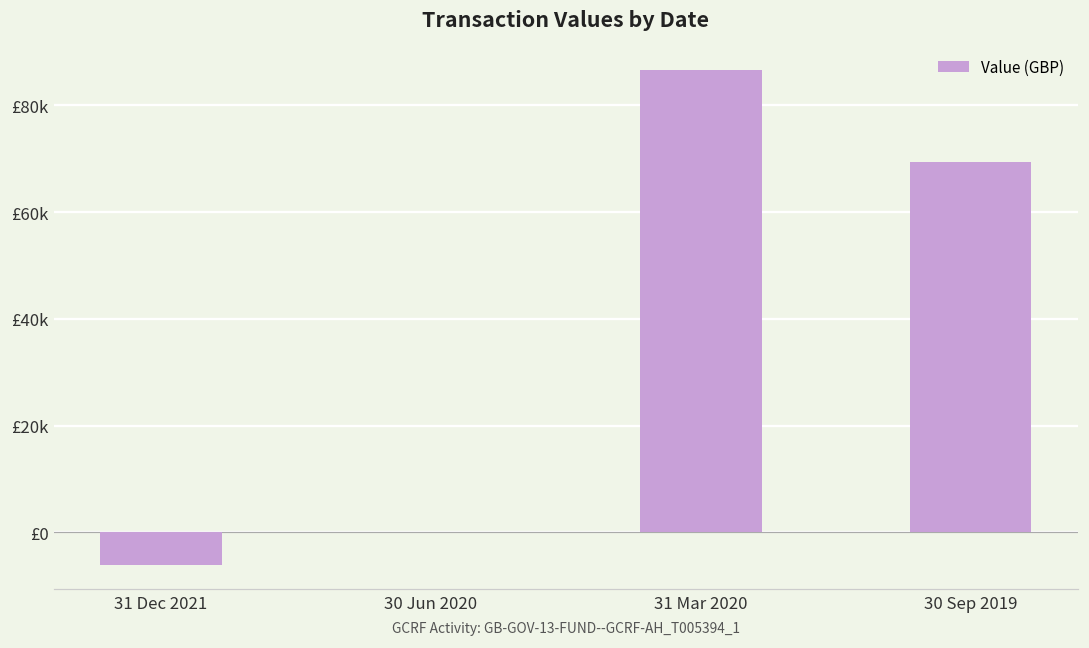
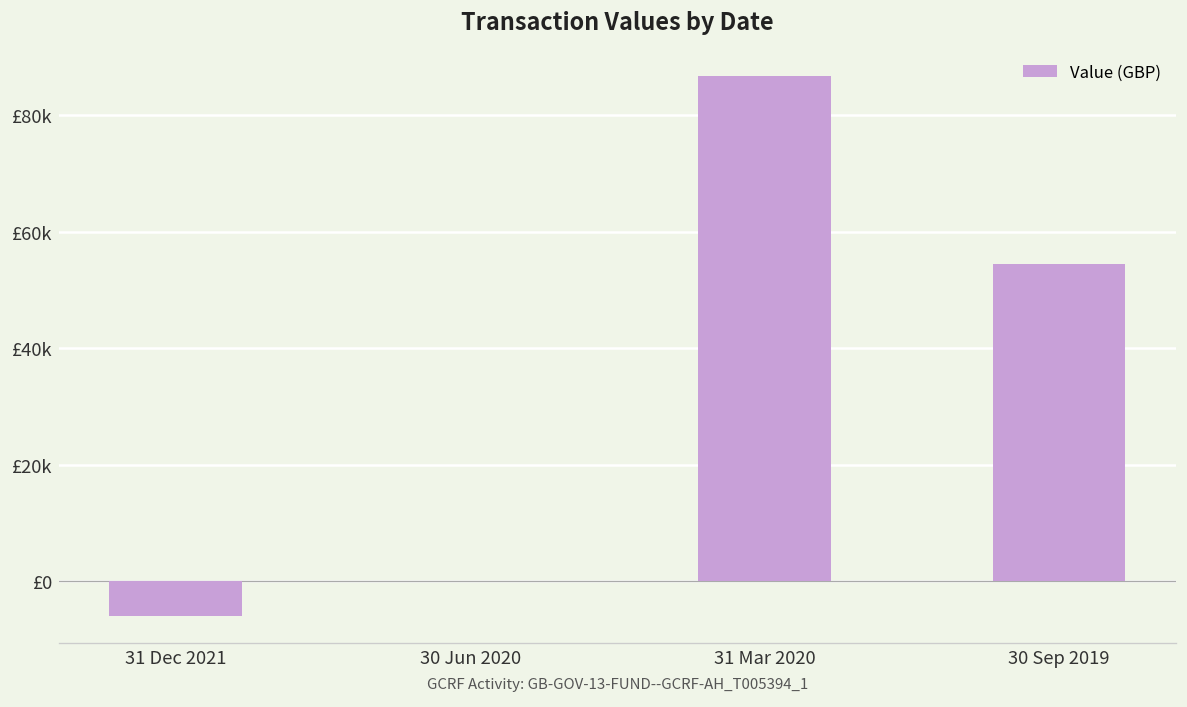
  {
    "31 Dec 2021": "£-6000",
    "31 Mar 2020": "£87000",
-   "30 Sep 2019": "£69000"
+   "30 Sep 2019": "£55000"
  }
